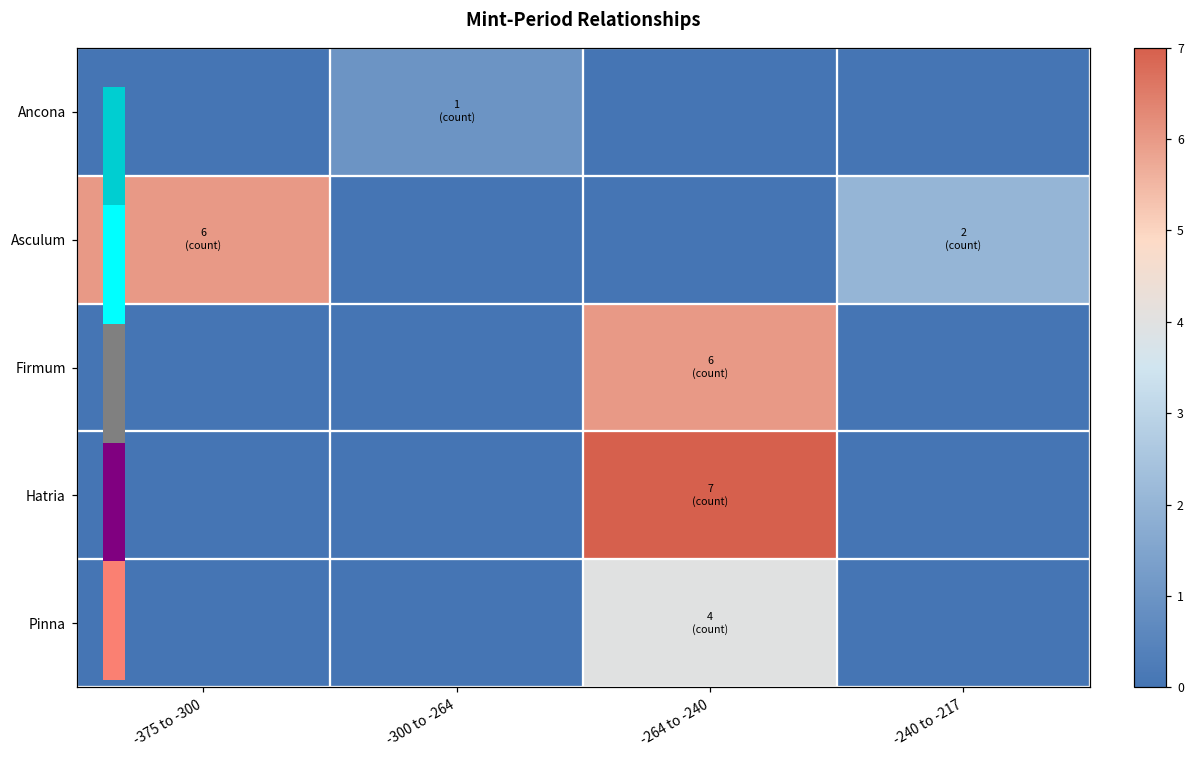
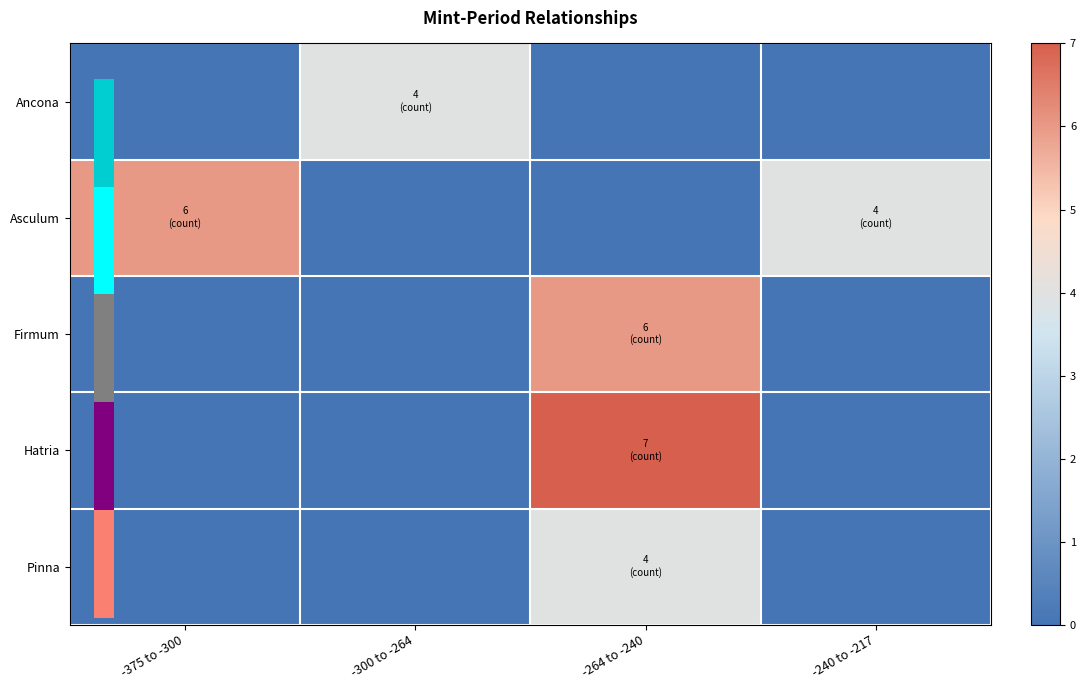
  {
    "Ancona": {
-     "-300 to -264": 1
+     "-300 to -264": 4
    },
    "Asculum": {
      "-375 to -300": 6,
-     "-240 to -217": 2
+     "-240 to -217": 4
    },
    "Firmum": {
      "-264 to -240": 6
    },
    "Hatria": {
      "-264 to -240": 7
    },
    "Pinna": {
      "-264 to -240": 4
    }
  }
